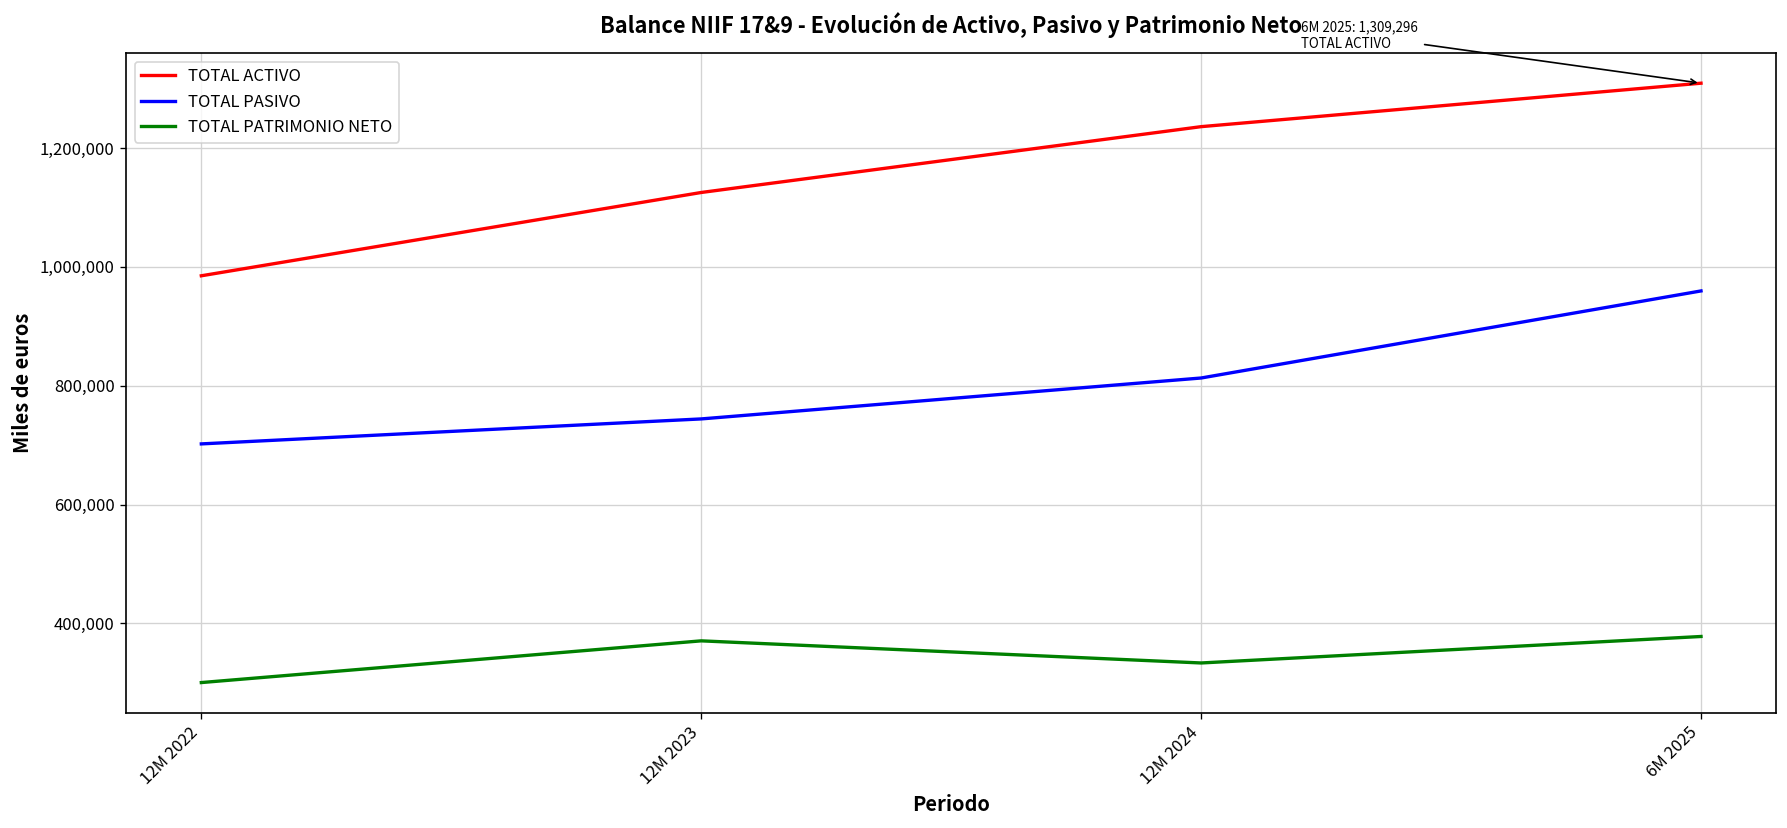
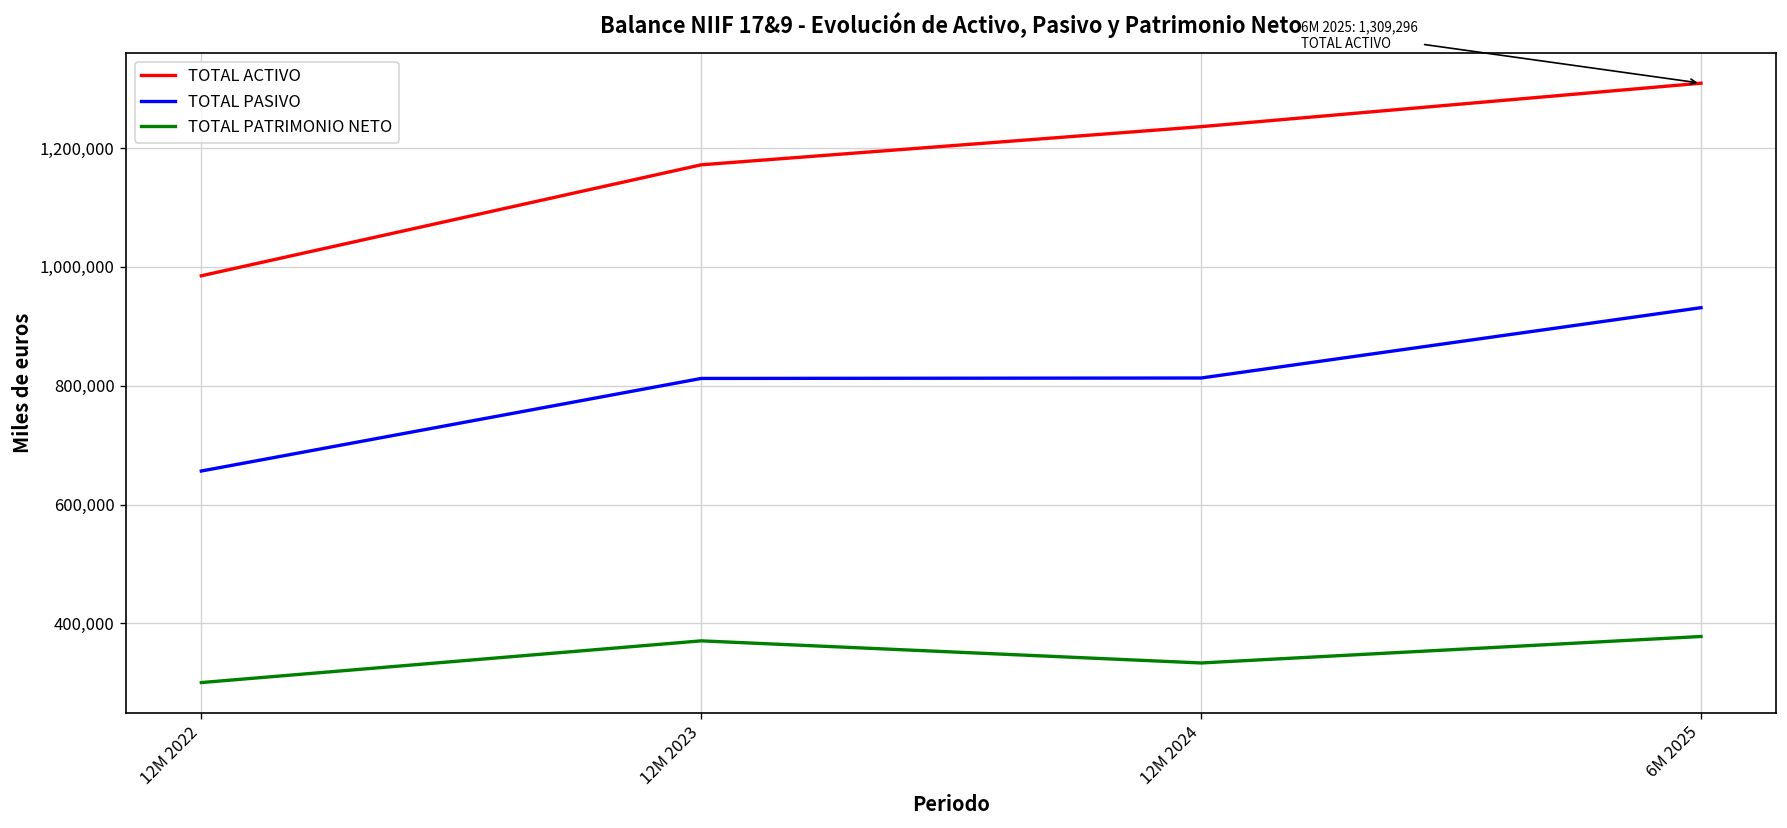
  {
    "TOTAL ACTIVO": {
      "12M 2022": "990,000",
-     "12M 2023": "1,130,000",
+     "12M 2023": "1,170,000",
      "12M 2024": "1,240,000"
    },
    "TOTAL PASIVO": {
-     "12M 2022": "700,000",
-     "12M 2023": "740,000",
+     "12M 2022": "660,000",
+     "12M 2023": "810,000",
      "12M 2024": "810,000",
-     "6M 2025": "960,000"
+     "6M 2025": "930,000"
    },
    "TOTAL PATRIMONIO NETO": {
      "12M 2022": "300,000",
      "12M 2023": "370,000",
      "12M 2024": "330,000",
      "6M 2025": "380,000"
    }
  }
